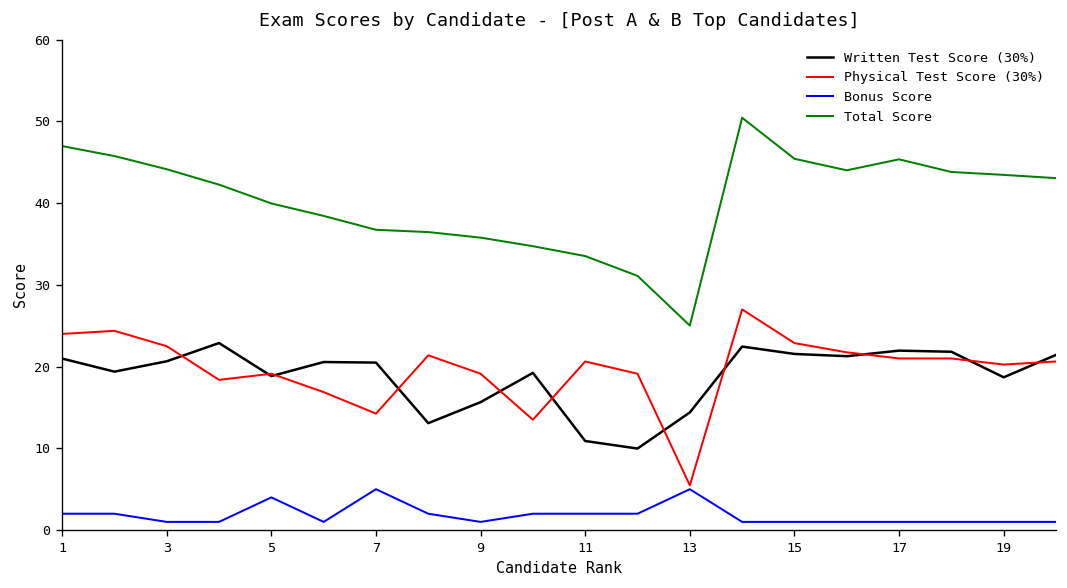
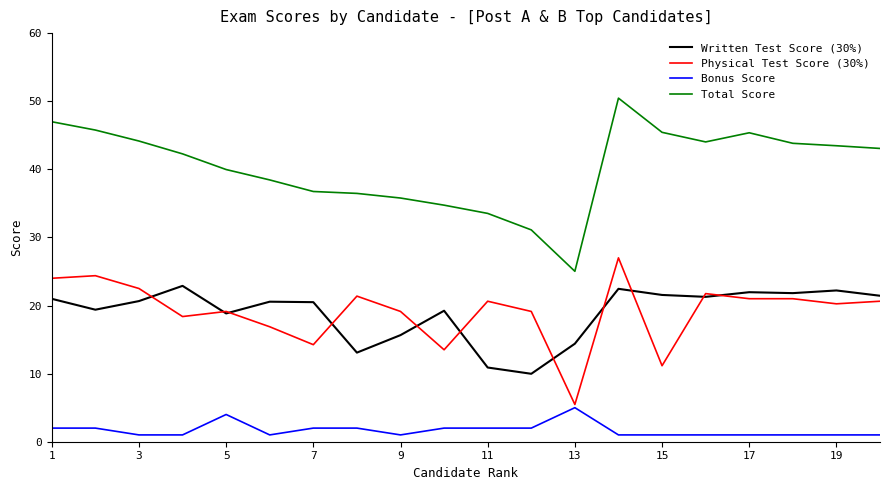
  {
    "Written Test Score (30%)": {
      "1": 21,
      "3": 21,
      "7": 20,
      "9": 16,
      "11": 11,
      "13": 14,
      "15": 22,
      "17": 22,
-     "19": 19
+     "19": 22
    },
    "Physical Test Score (30%)": {
      "1": 24,
      "3": 23,
      "7": 14,
      "9": 19,
      "11": 21,
      "13": 5,
-     "15": 23,
+     "15": 11,
      "17": 21,
      "19": 20
    },
    "Bonus Score": {
      "1": 2,
      "3": 1,
      "5": 4,
-     "7": 5,
+     "7": 2,
      "9": 1,
      "11": 2,
      "13": 5,
      "15": 1,
      "17": 1,
      "19": 1
    },
    "Total Score": {
      "1": 47,
      "3": 44,
      "5": 40,
      "7": 37,
      "9": 36,
      "11": 34,
      "13": 25,
      "15": 45,
      "17": 45,
      "19": 43
    }
  }
